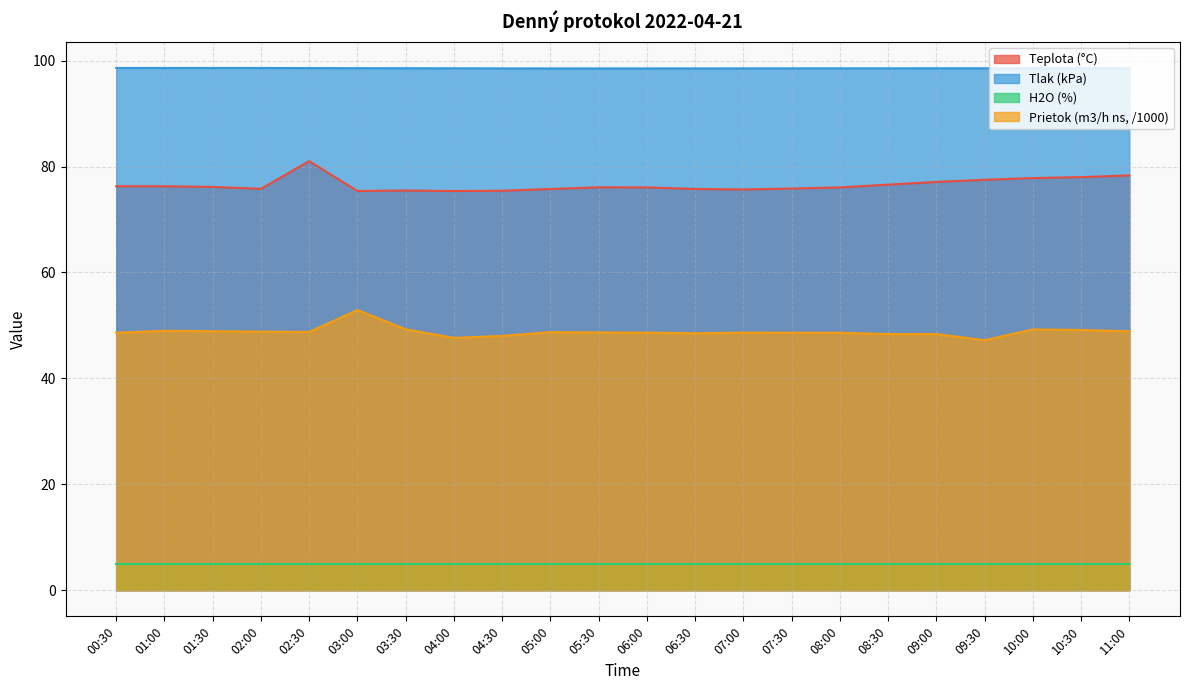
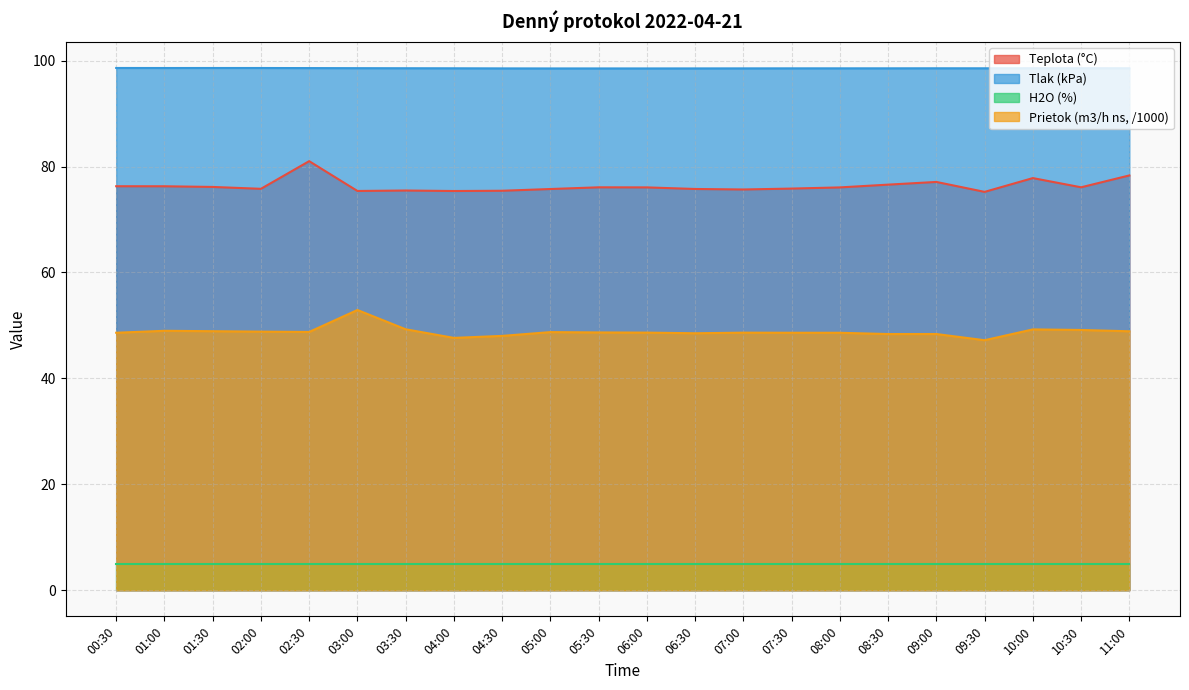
  {
    "Teplota (°C)": {
      "00:30": 76,
      "01:00": 76,
      "01:30": 76,
      "02:00": 76,
      "02:30": 81,
      "03:00": 75,
      "03:30": 75,
      "04:00": 75,
      "04:30": 75,
      "05:00": 76,
      "05:30": 76,
      "06:00": 76,
      "06:30": 76,
      "07:00": 76,
      "07:30": 76,
      "08:00": 76,
      "08:30": 77,
      "09:00": 77,
-     "09:30": 78,
+     "09:30": 75,
      "10:00": 78,
-     "10:30": 78,
+     "10:30": 76,
      "11:00": 78
    },
    "Tlak (kPa)": {
      "00:30": 99,
      "01:00": 99,
      "01:30": 99,
      "02:00": 99,
      "02:30": 99,
      "03:00": 99,
      "03:30": 99,
      "04:00": 99,
      "04:30": 99,
      "05:00": 99,
      "05:30": 99,
      "06:00": 99,
      "06:30": 99,
      "07:00": 99,
      "07:30": 99,
      "08:00": 99,
      "08:30": 99,
      "09:00": 99,
      "09:30": 99
    },
    "H2O (%)": {
      "00:30": 5,
      "01:00": 5,
      "01:30": 5,
      "02:00": 5,
      "02:30": 5,
      "03:00": 5,
      "03:30": 5,
      "04:00": 5,
      "04:30": 5,
      "05:00": 5,
      "05:30": 5,
      "06:00": 5,
      "06:30": 5,
      "07:00": 5,
      "07:30": 5,
      "08:00": 5,
      "08:30": 5,
      "09:00": 5,
      "09:30": 5,
      "10:00": 5,
      "10:30": 5,
      "11:00": 5
    },
    "Prietok (m3/h ns, /1000)": {
      "00:30": 49,
      "01:00": 49,
      "01:30": 49,
      "02:00": 49,
      "02:30": 49,
      "03:00": 53,
      "03:30": 49,
      "04:00": 48,
      "04:30": 48,
      "05:00": 49,
      "05:30": 49,
      "06:00": 49,
      "06:30": 49,
      "07:00": 49,
      "07:30": 49,
      "08:00": 49,
      "08:30": 48,
      "09:00": 48,
      "09:30": 47,
      "10:00": 49,
      "10:30": 49,
      "11:00": 49
    }
  }
